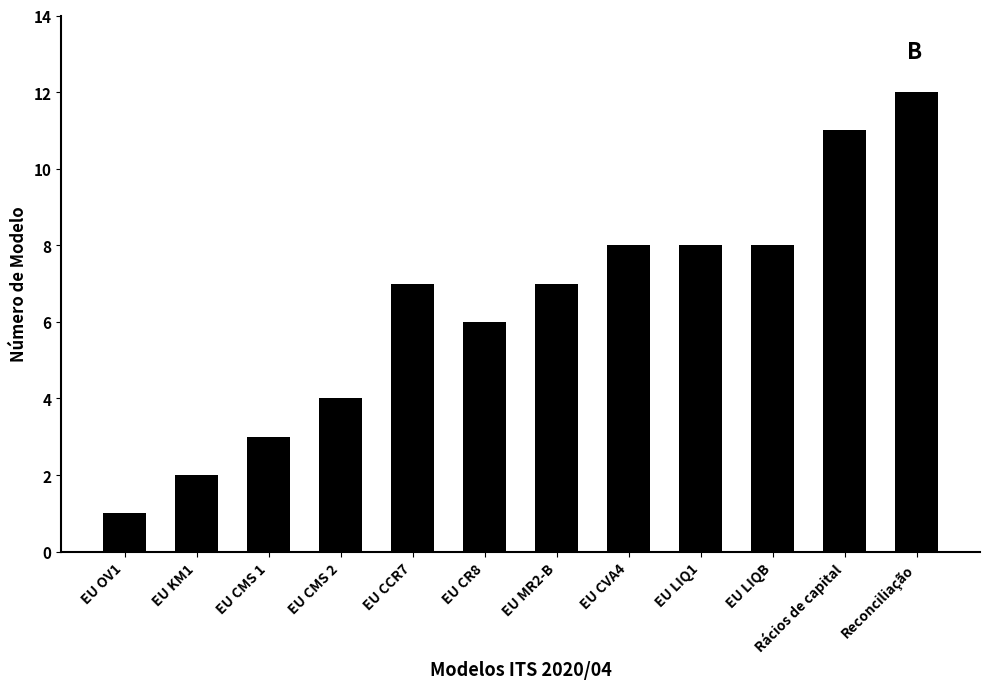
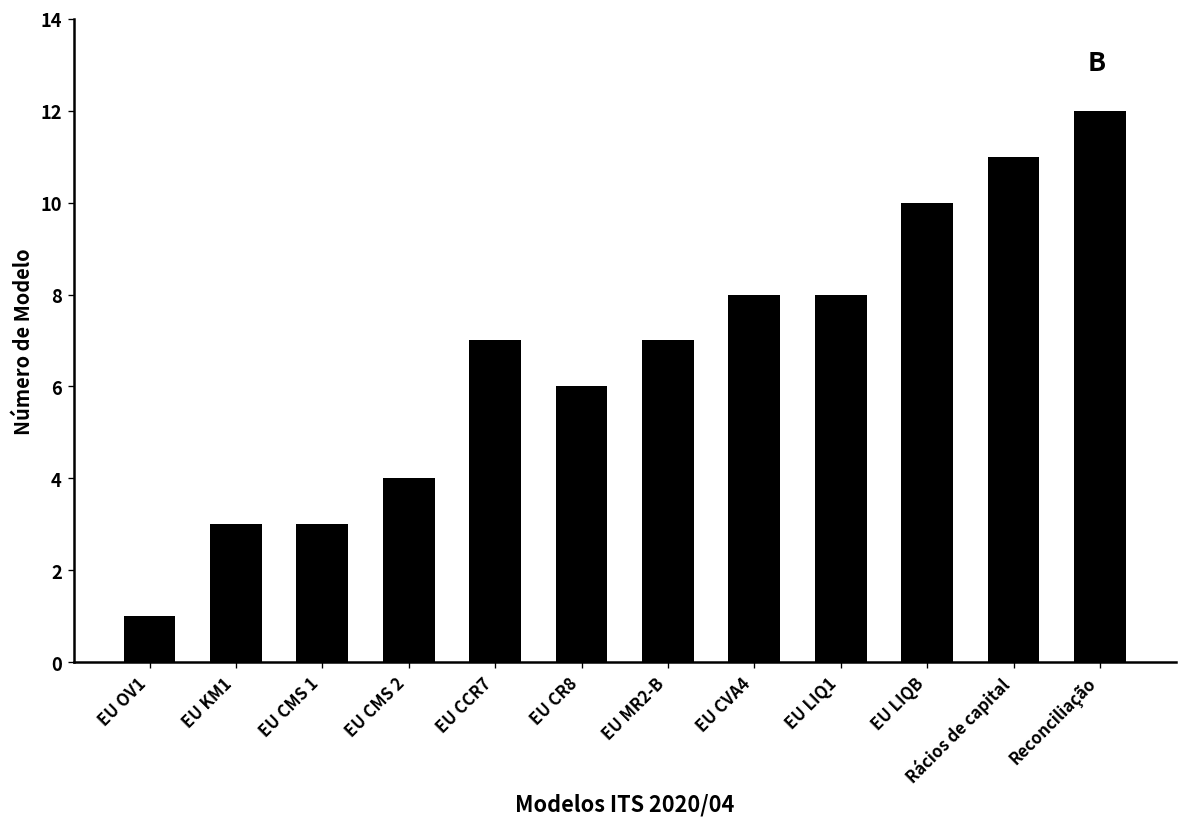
  {
    "EU OV1": 1,
-   "EU KM1": 2,
+   "EU KM1": 3,
    "EU CMS 1": 3,
    "EU CMS 2": 4,
    "EU CCR7": 7,
    "EU CR8": 6,
    "EU MR2-B": 7,
    "EU CVA4": 8,
    "EU LIQ1": 8,
-   "EU LIQB": 8,
+   "EU LIQB": 10,
    "Rácios de capital": 11,
    "Reconciliação": 12
  }
